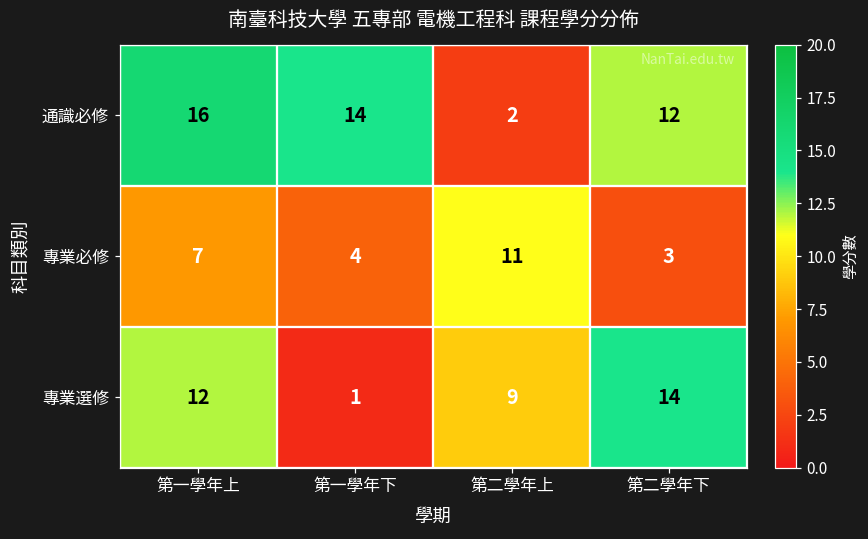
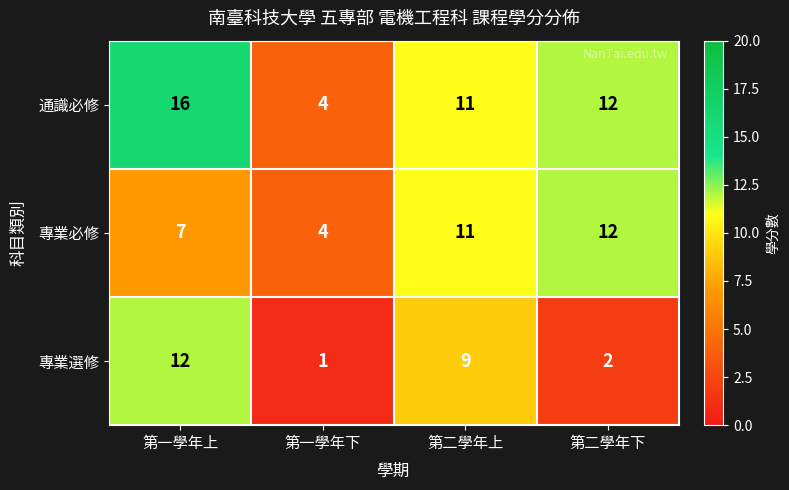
  {
    "通識必修": {
      "第一學年上": 16,
-     "第一學年下": 14,
-     "第二學年上": 2
+     "第一學年下": 4,
+     "第二學年上": 11
    },
    "專業必修": {
      "第一學年上": 7,
      "第一學年下": 4,
      "第二學年上": 11,
-     "第二學年下": 3
+     "第二學年下": 12
    },
    "專業選修": {
      "第一學年上": 12,
      "第一學年下": 1,
      "第二學年上": 9,
-     "第二學年下": 14
+     "第二學年下": 2
    }
  }
